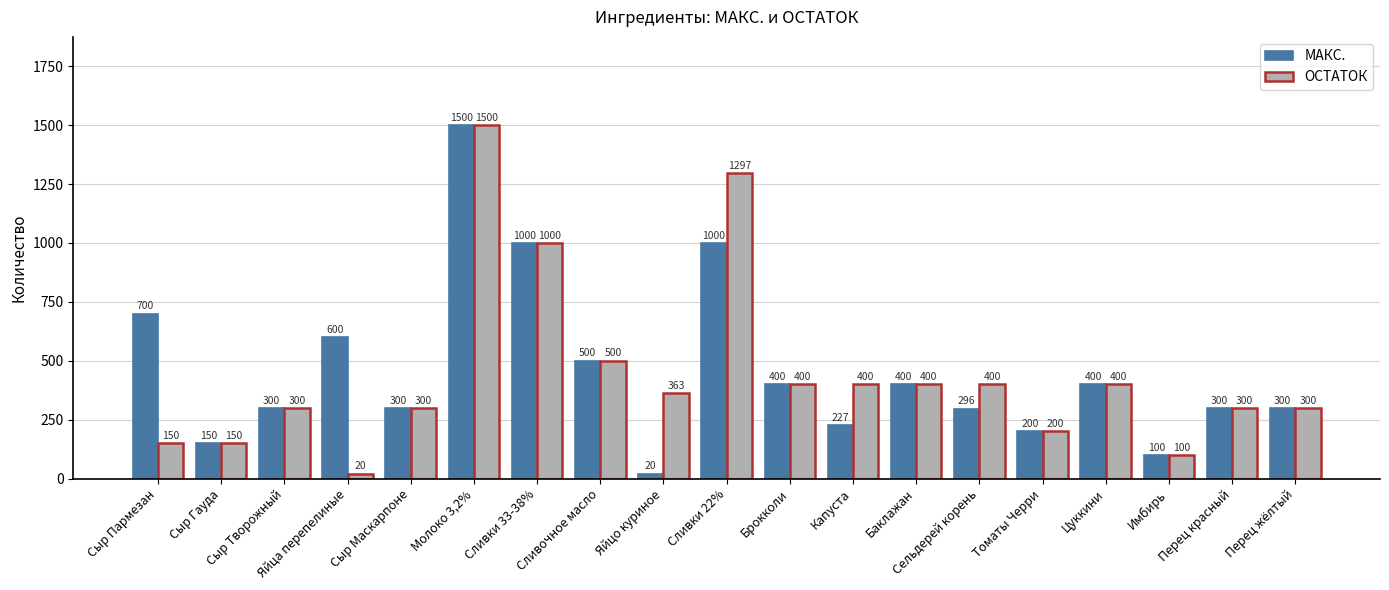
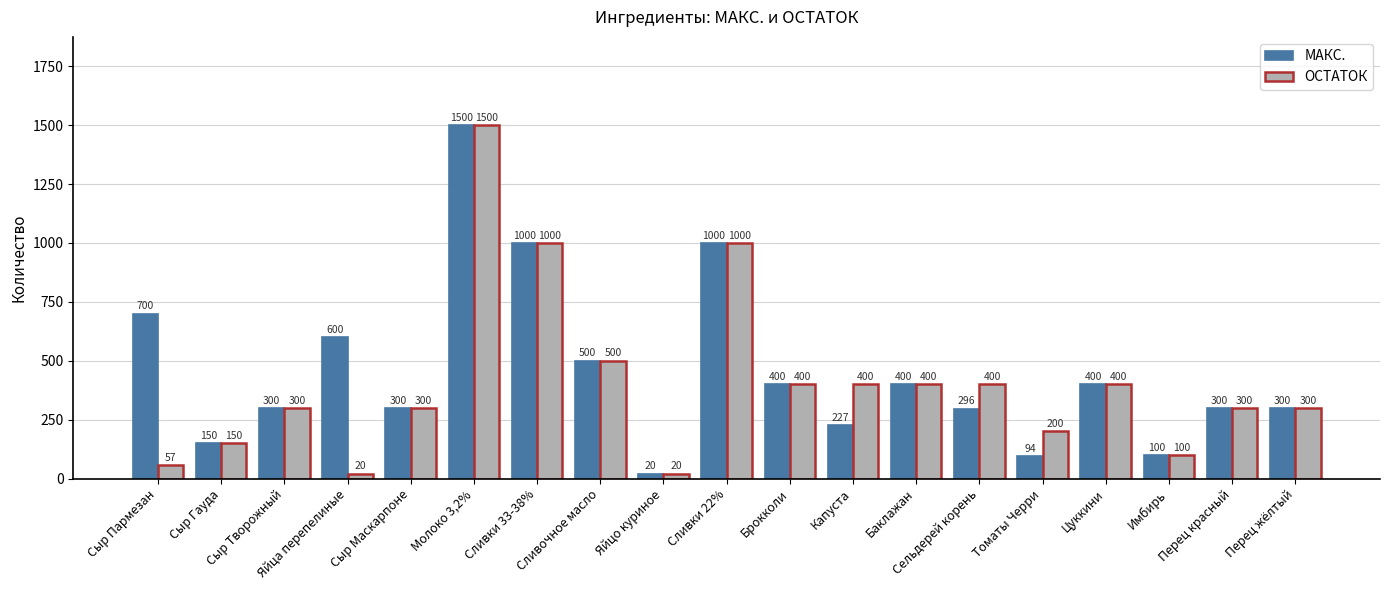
  {
    "МАКС.": {
      "Сыр Пармезан": 700,
      "Сыр Гауда": 150,
      "Сыр Творожный": 300,
      "Яйца перепелиные": 600,
      "Сыр Маскарпоне": 300,
      "Молоко 3,2%": 1500,
      "Сливки 33-38%": 1000,
      "Сливочное масло": 500,
      "Яйцо куриное": 20,
      "Сливки 22%": 1000,
      "Брокколи": 400,
      "Капуста": 227,
      "Баклажан": 400,
      "Сельдерей корень": 296,
-     "Томаты Черри": 200,
+     "Томаты Черри": 94,
      "Цуккини": 400,
      "Имбирь": 100,
      "Перец красный": 300,
      "Перец жёлтый": 300
    },
    "ОСТАТОК": {
-     "Сыр Пармезан": 150,
+     "Сыр Пармезан": 57,
      "Сыр Гауда": 150,
      "Сыр Творожный": 300,
      "Яйца перепелиные": 20,
      "Сыр Маскарпоне": 300,
      "Молоко 3,2%": 1500,
      "Сливки 33-38%": 1000,
      "Сливочное масло": 500,
-     "Яйцо куриное": 363,
-     "Сливки 22%": 1297,
+     "Яйцо куриное": 20,
+     "Сливки 22%": 1000,
      "Брокколи": 400,
      "Капуста": 400,
      "Баклажан": 400,
      "Сельдерей корень": 400,
      "Томаты Черри": 200,
      "Цуккини": 400,
      "Имбирь": 100,
      "Перец красный": 300,
      "Перец жёлтый": 300
    }
  }
